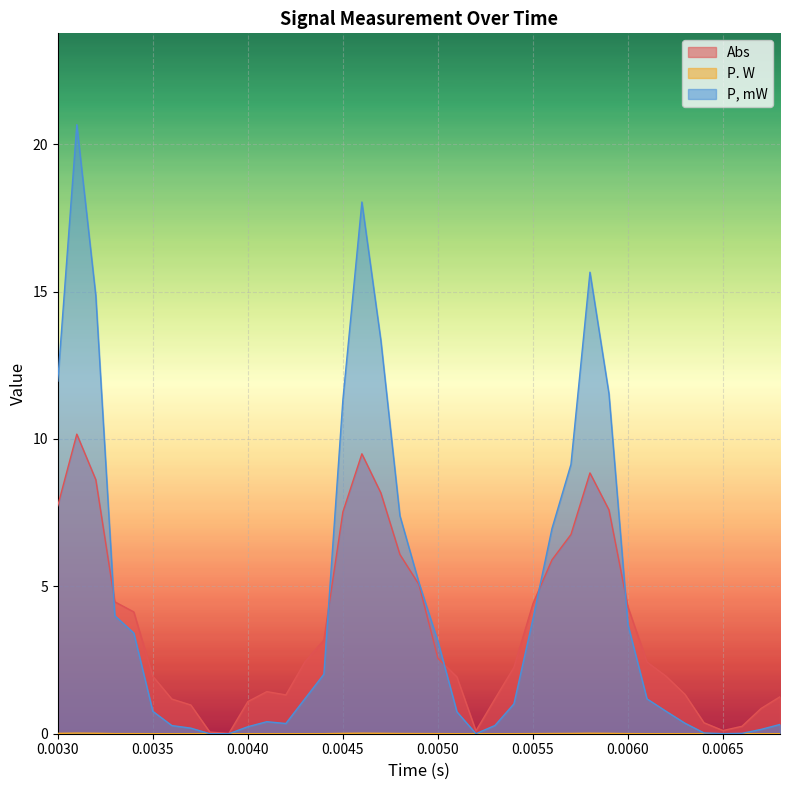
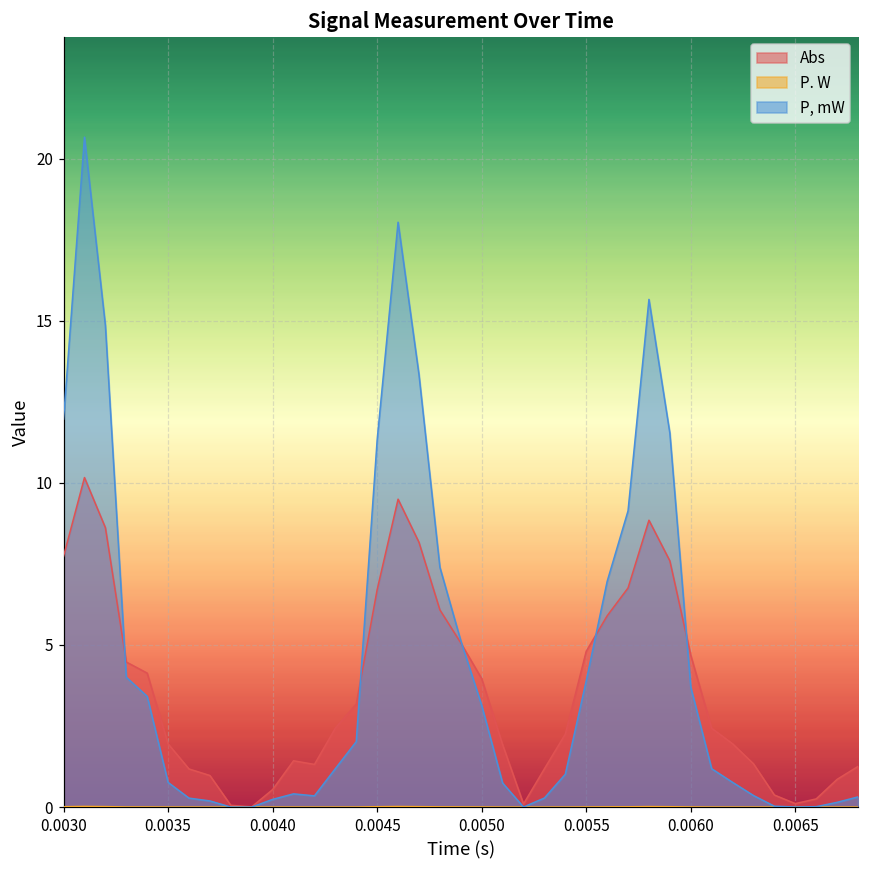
  {
    "Abs": {
      "0.0030": 7.7,
      "0.0035": 2.0,
-     "0.0040": 1.1,
-     "0.0045": 7.5,
-     "0.0050": 2.6,
-     "0.0055": 4.4,
-     "0.0060": 4.3,
+     "0.0040": 0.5,
+     "0.0045": 6.7,
+     "0.0050": 4.0,
+     "0.0055": 4.8,
+     "0.0060": 4.7,
      "0.0065": 0.1
    },
    "P. W": {
      "0.0030": 0.0,
      "0.0035": 0.0,
      "0.0040": 0.0,
      "0.0045": 0.0,
      "0.0050": 0.0,
      "0.0055": 0.0,
      "0.0060": 0.0
    },
    "P, mW": {
      "0.0030": 12.0,
      "0.0035": 0.8,
      "0.0040": 0.2,
      "0.0045": 11.3,
      "0.0050": 3.1,
      "0.0055": 3.9,
      "0.0060": 3.7
    }
  }
